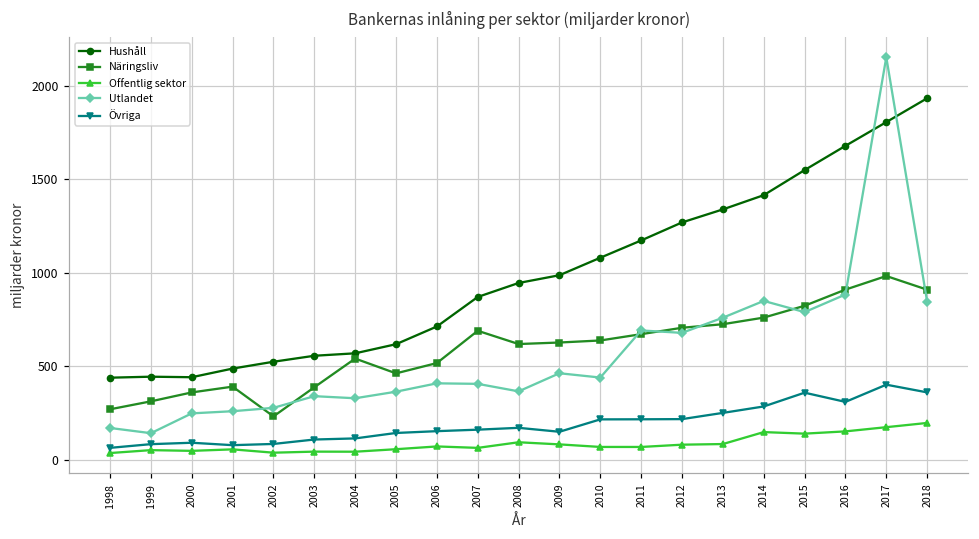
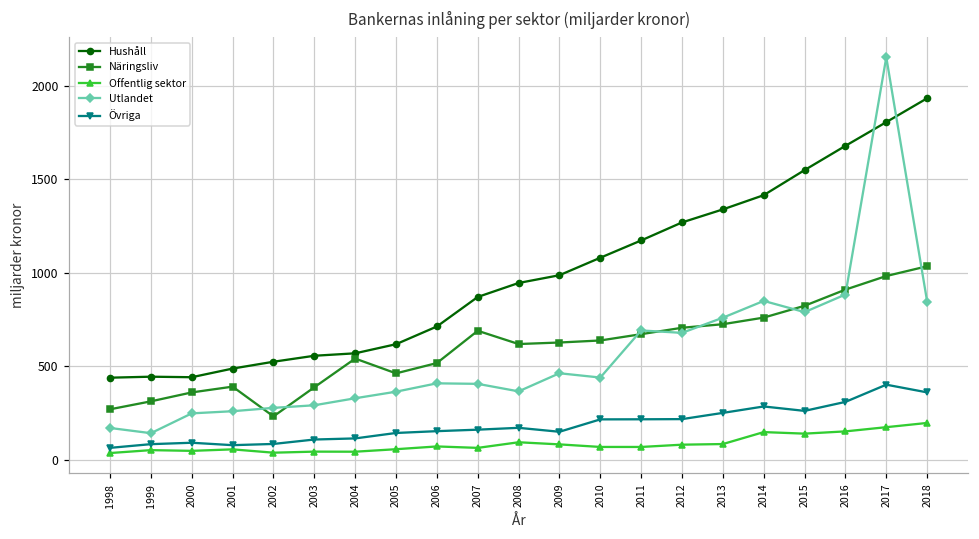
  {
    "Hushåll": {
      "1998": 440,
      "1999": 440,
      "2000": 440,
      "2001": 490,
      "2002": 520,
      "2003": 560,
      "2004": 570,
      "2005": 620,
      "2006": 710,
      "2007": 870,
      "2008": 950,
      "2009": 990,
      "2010": 1080,
      "2011": 1170,
      "2012": 1270,
      "2013": 1340,
      "2014": 1420,
      "2015": 1550,
      "2016": 1680,
      "2017": 1810,
      "2018": 1930
    },
    "Näringsliv": {
      "1998": 270,
      "1999": 310,
      "2000": 360,
      "2001": 390,
      "2002": 230,
      "2003": 390,
      "2004": 540,
      "2005": 460,
      "2006": 520,
      "2007": 690,
      "2008": 620,
      "2009": 630,
      "2010": 640,
      "2011": 670,
      "2012": 710,
      "2013": 720,
      "2014": 760,
      "2015": 820,
      "2016": 910,
      "2017": 980,
-     "2018": 910
+     "2018": 1030
    },
    "Offentlig sektor": {
      "1998": 40,
      "1999": 50,
      "2000": 50,
      "2001": 50,
      "2002": 40,
      "2003": 40,
      "2004": 40,
      "2005": 60,
      "2006": 70,
      "2007": 60,
      "2008": 90,
      "2009": 80,
      "2010": 70,
      "2011": 70,
      "2012": 80,
      "2013": 80,
      "2014": 150,
      "2015": 140,
      "2016": 150,
      "2017": 170,
      "2018": 200
    },
    "Utlandet": {
      "1998": 170,
      "1999": 140,
      "2000": 250,
      "2001": 260,
      "2002": 280,
-     "2003": 340,
+     "2003": 290,
      "2004": 330,
      "2005": 360,
      "2006": 410,
      "2007": 410,
      "2008": 370,
      "2009": 460,
      "2010": 440,
      "2011": 690,
      "2012": 680,
      "2013": 760,
      "2014": 850,
      "2015": 790,
      "2016": 880,
      "2017": 2150,
      "2018": 850
    },
    "Övriga": {
      "1998": 60,
      "1999": 80,
      "2000": 90,
      "2001": 80,
      "2002": 80,
      "2003": 110,
      "2004": 110,
      "2005": 140,
      "2006": 150,
      "2007": 160,
      "2008": 170,
      "2009": 150,
      "2010": 220,
      "2011": 220,
      "2012": 220,
      "2013": 250,
      "2014": 280,
-     "2015": 360,
+     "2015": 260,
      "2016": 310,
      "2017": 400,
      "2018": 360
    }
  }
